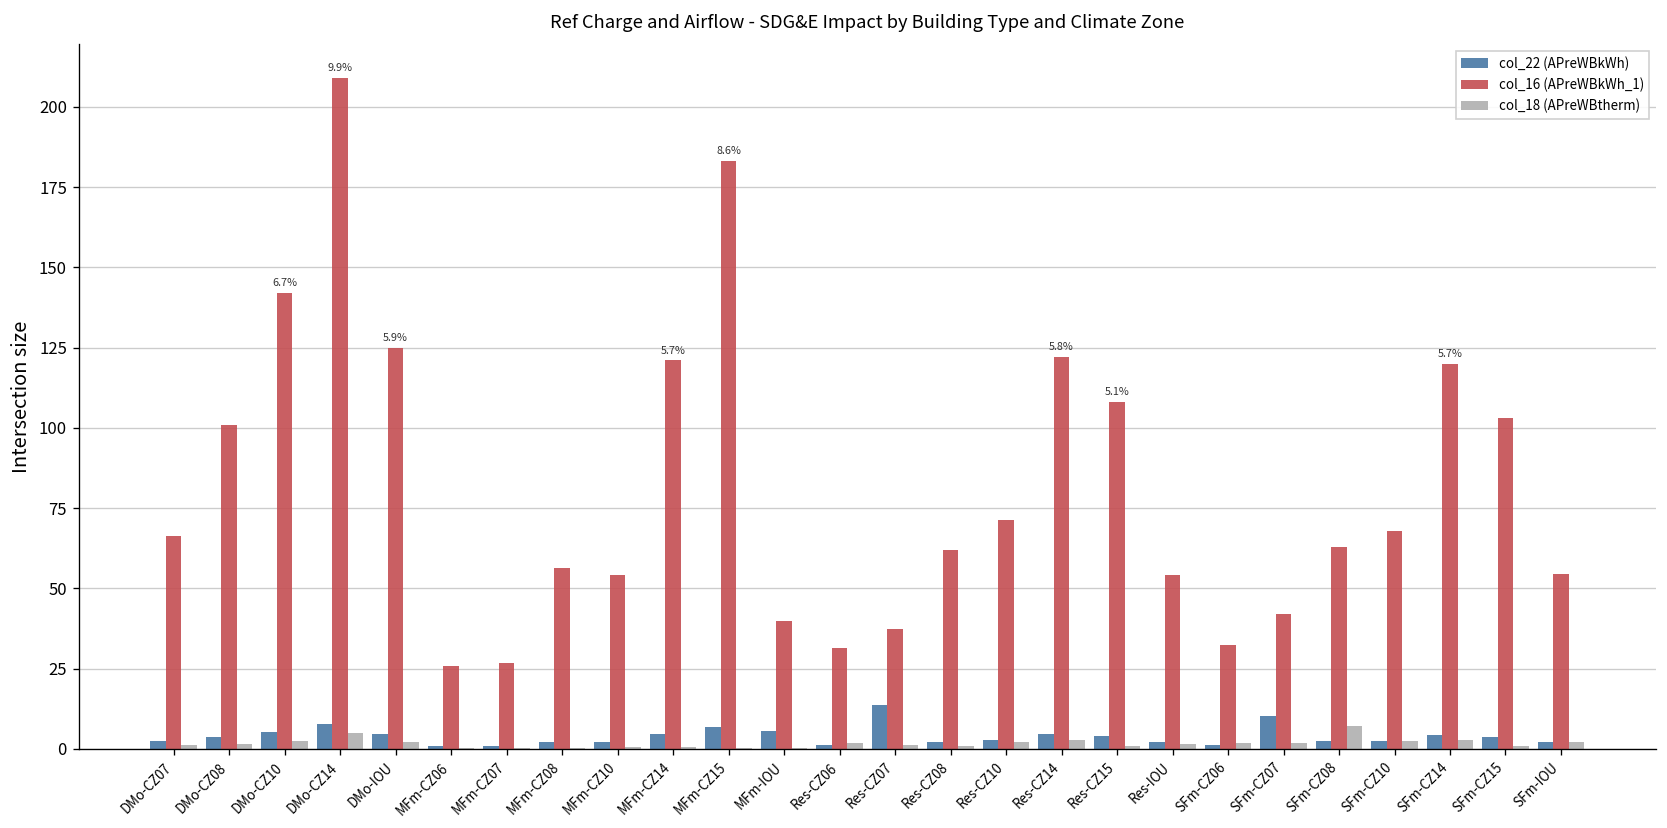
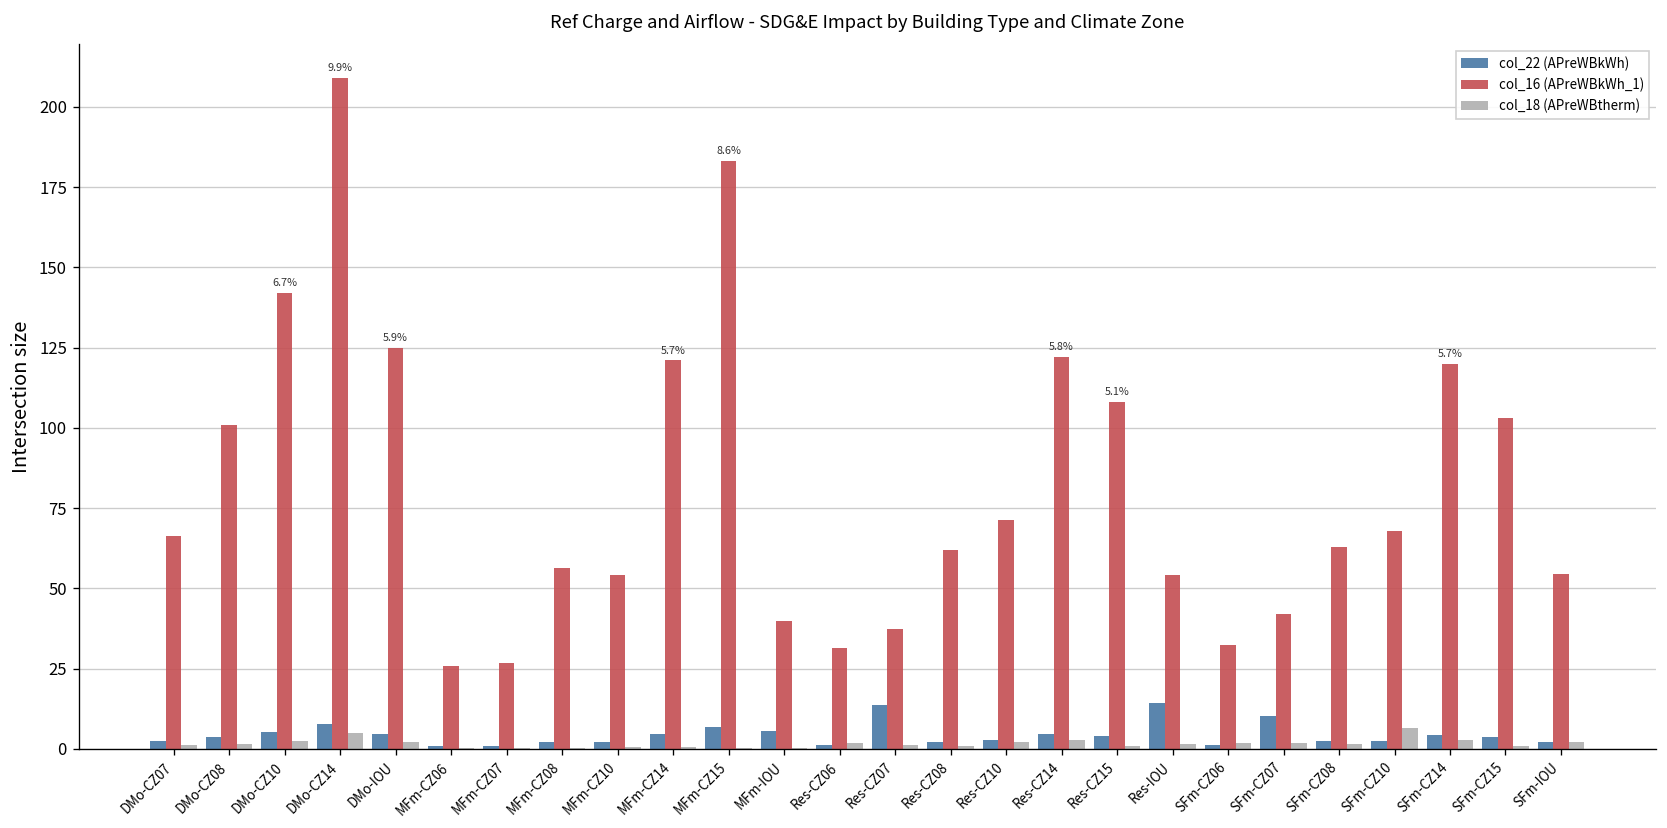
  {
    "col_22 (APreWBkWh)": {
      "DMo-CZ07": 2,
      "DMo-CZ08": 4,
      "DMo-CZ10": 5,
      "DMo-CZ14": 8,
      "DMo-IOU": 5,
      "MFm-CZ06": 1,
      "MFm-CZ07": 1,
      "MFm-CZ08": 2,
      "MFm-CZ10": 2,
      "MFm-CZ14": 5,
      "MFm-CZ15": 7,
      "MFm-IOU": 6,
      "Res-CZ06": 1,
      "Res-CZ07": 14,
      "Res-CZ08": 2,
      "Res-CZ10": 3,
      "Res-CZ14": 5,
      "Res-CZ15": 4,
-     "Res-IOU": 2,
+     "Res-IOU": 14,
      "SFm-CZ06": 1,
      "SFm-CZ07": 10,
      "SFm-CZ08": 2,
      "SFm-CZ10": 3,
      "SFm-CZ14": 5,
      "SFm-CZ15": 4,
      "SFm-IOU": 2
    },
    "col_16 (APreWBkWh_1)": {
      "DMo-CZ07": 66,
      "DMo-CZ08": 101,
      "MFm-CZ06": 26,
      "MFm-CZ07": 27,
      "MFm-CZ08": 56,
      "MFm-CZ10": 54,
      "MFm-IOU": 40,
      "Res-CZ06": 31,
      "Res-CZ07": 38,
      "Res-CZ08": 62,
      "Res-CZ10": 71,
      "Res-IOU": 54,
      "SFm-CZ06": 33,
      "SFm-CZ07": 42,
      "SFm-CZ08": 63,
      "SFm-CZ10": 68,
      "SFm-CZ15": 103,
      "SFm-IOU": 54
    },
    "col_18 (APreWBtherm)": {
      "DMo-CZ07": 1,
      "DMo-CZ08": 2,
      "DMo-CZ10": 3,
      "DMo-CZ14": 5,
      "DMo-IOU": 2,
      "Res-CZ06": 2,
      "Res-CZ07": 1,
      "Res-CZ10": 2,
      "Res-CZ14": 3,
      "Res-CZ15": 1,
      "Res-IOU": 2,
      "SFm-CZ06": 2,
      "SFm-CZ07": 2,
-     "SFm-CZ08": 7,
-     "SFm-CZ10": 3,
+     "SFm-CZ08": 2,
+     "SFm-CZ10": 6,
      "SFm-CZ14": 3,
      "SFm-CZ15": 1,
      "SFm-IOU": 2
    }
  }
